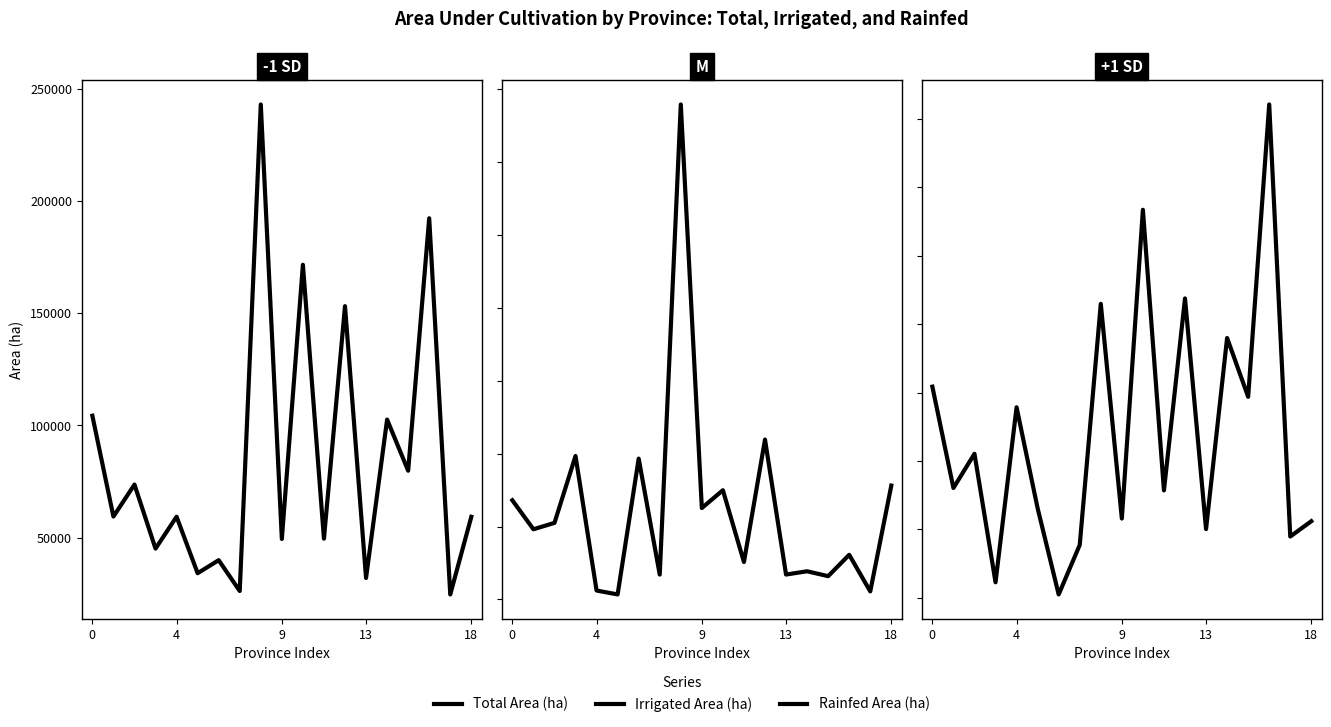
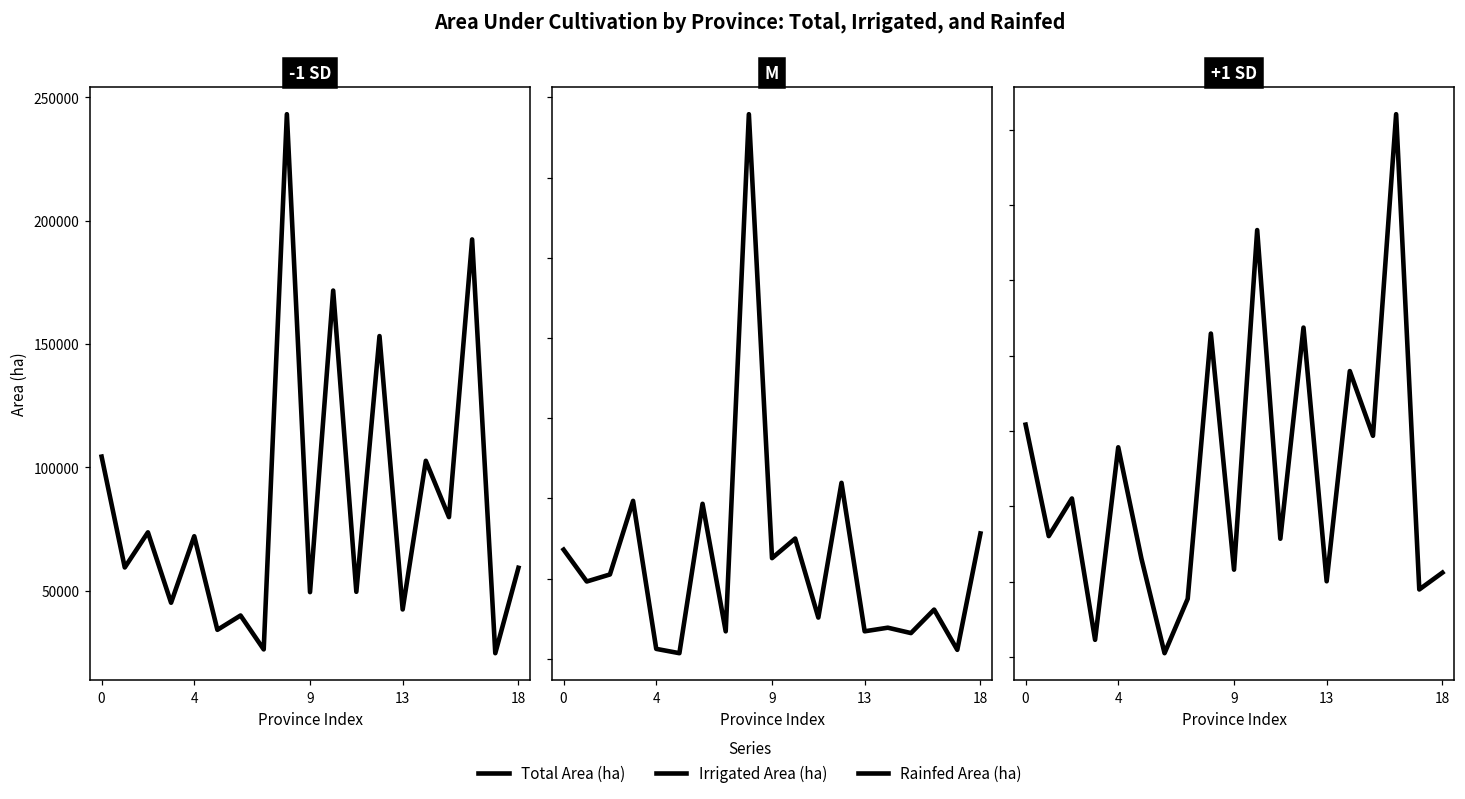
  {
    "-1 SD": {
      "0": 104000,
-     "4": 59000,
+     "4": 72000,
      "9": 49000,
-     "13": 32000,
+     "13": 42000,
      "18": 59000
    }
  }
